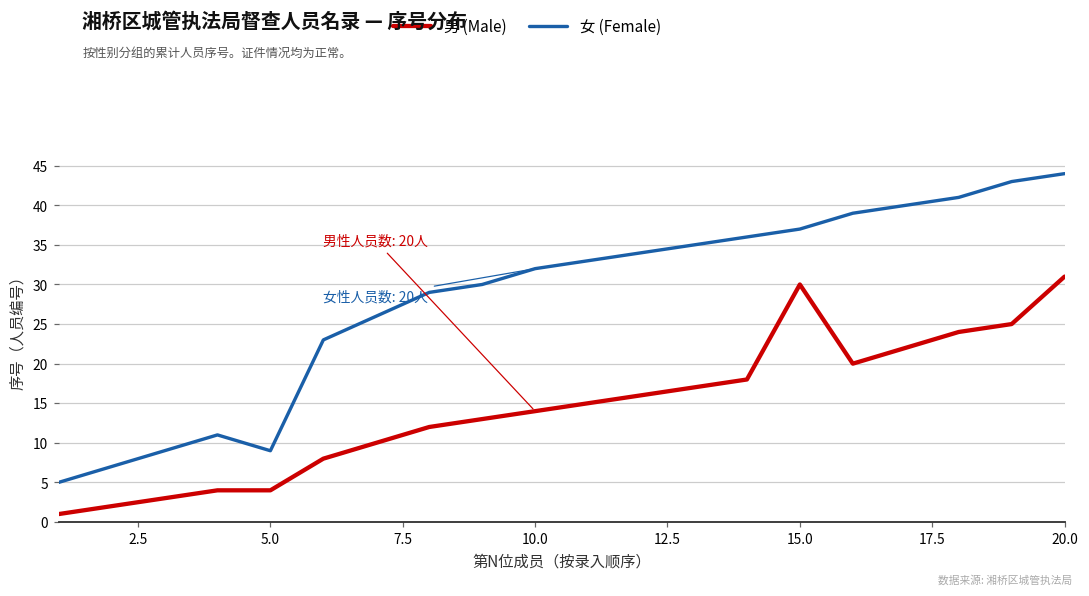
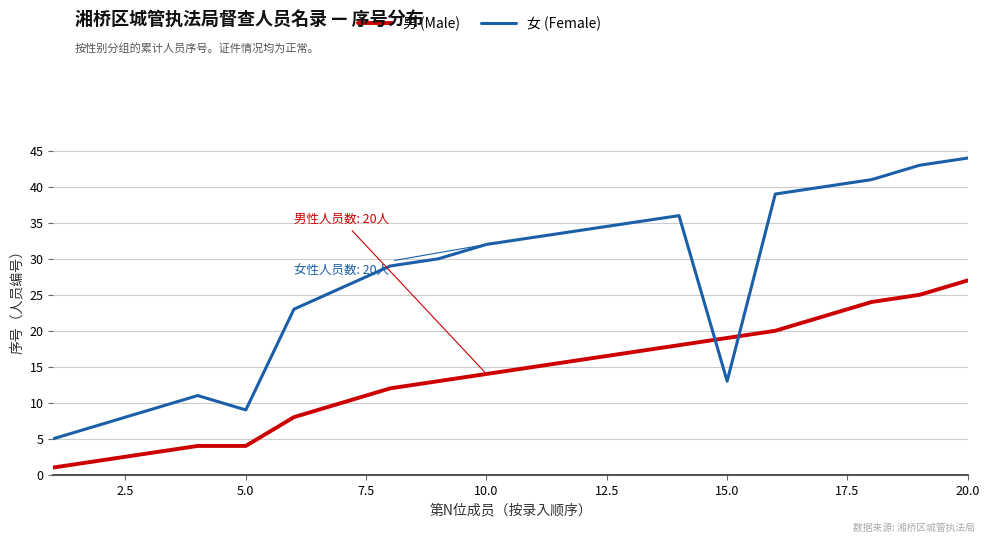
  {
    "男 (Male)": {
      "5.0": 4,
      "10.0": 14,
-     "15.0": 30,
-     "20.0": 31
+     "15.0": 19,
+     "20.0": 27
    },
    "女 (Female)": {
      "5.0": 9,
      "10.0": 32,
-     "15.0": 37,
+     "15.0": 13,
      "20.0": 44
    }
  }
